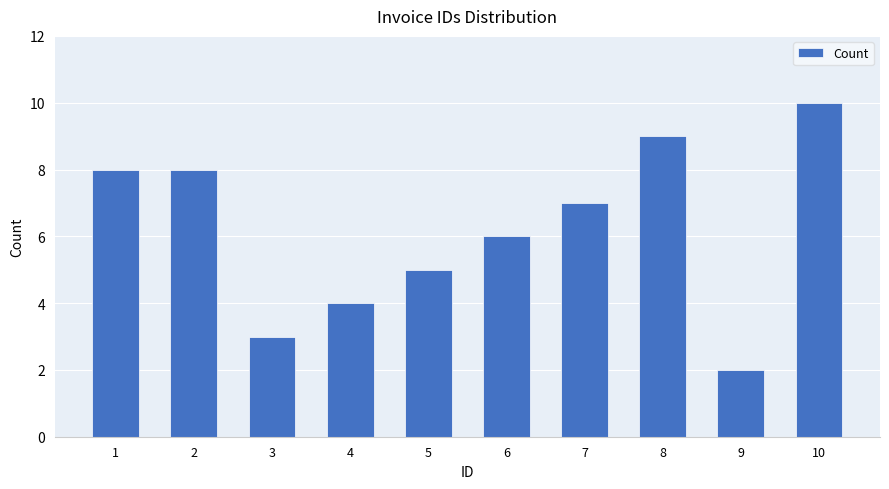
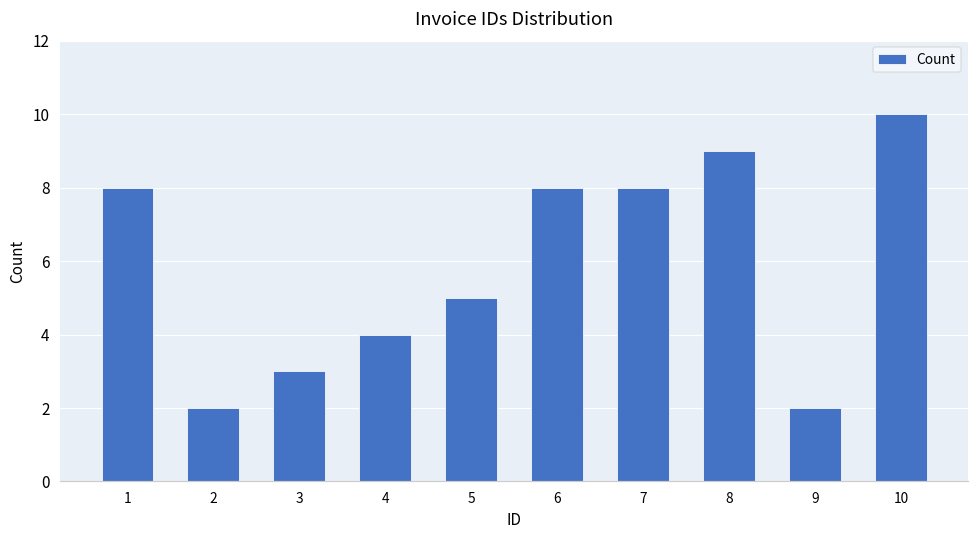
  {
    "1": 8,
-   "2": 8,
+   "2": 2,
    "3": 3,
    "4": 4,
    "5": 5,
-   "6": 6,
-   "7": 7,
+   "6": 8,
+   "7": 8,
    "8": 9,
    "9": 2,
    "10": 10
  }
